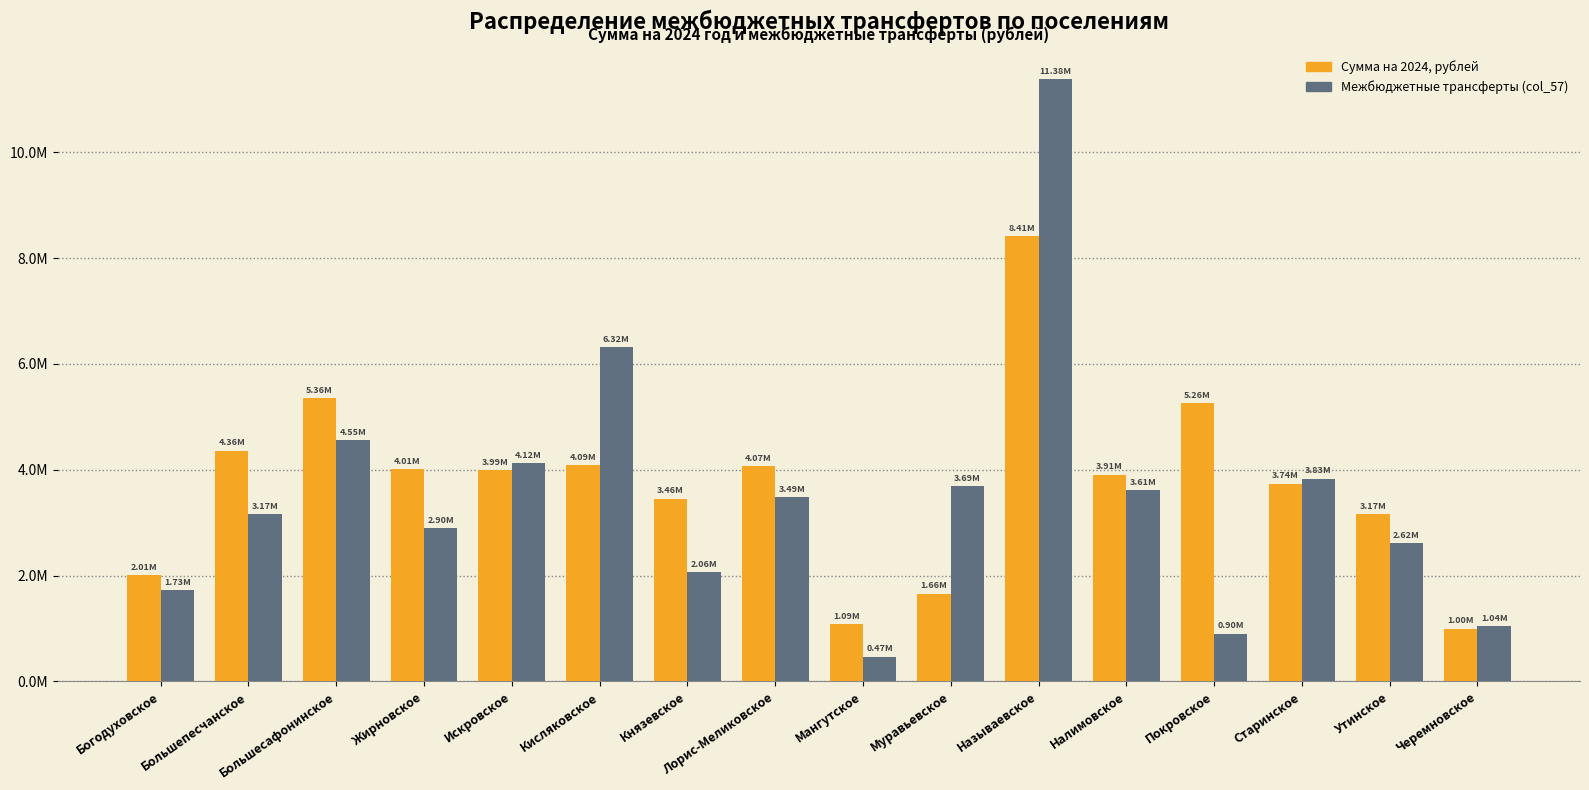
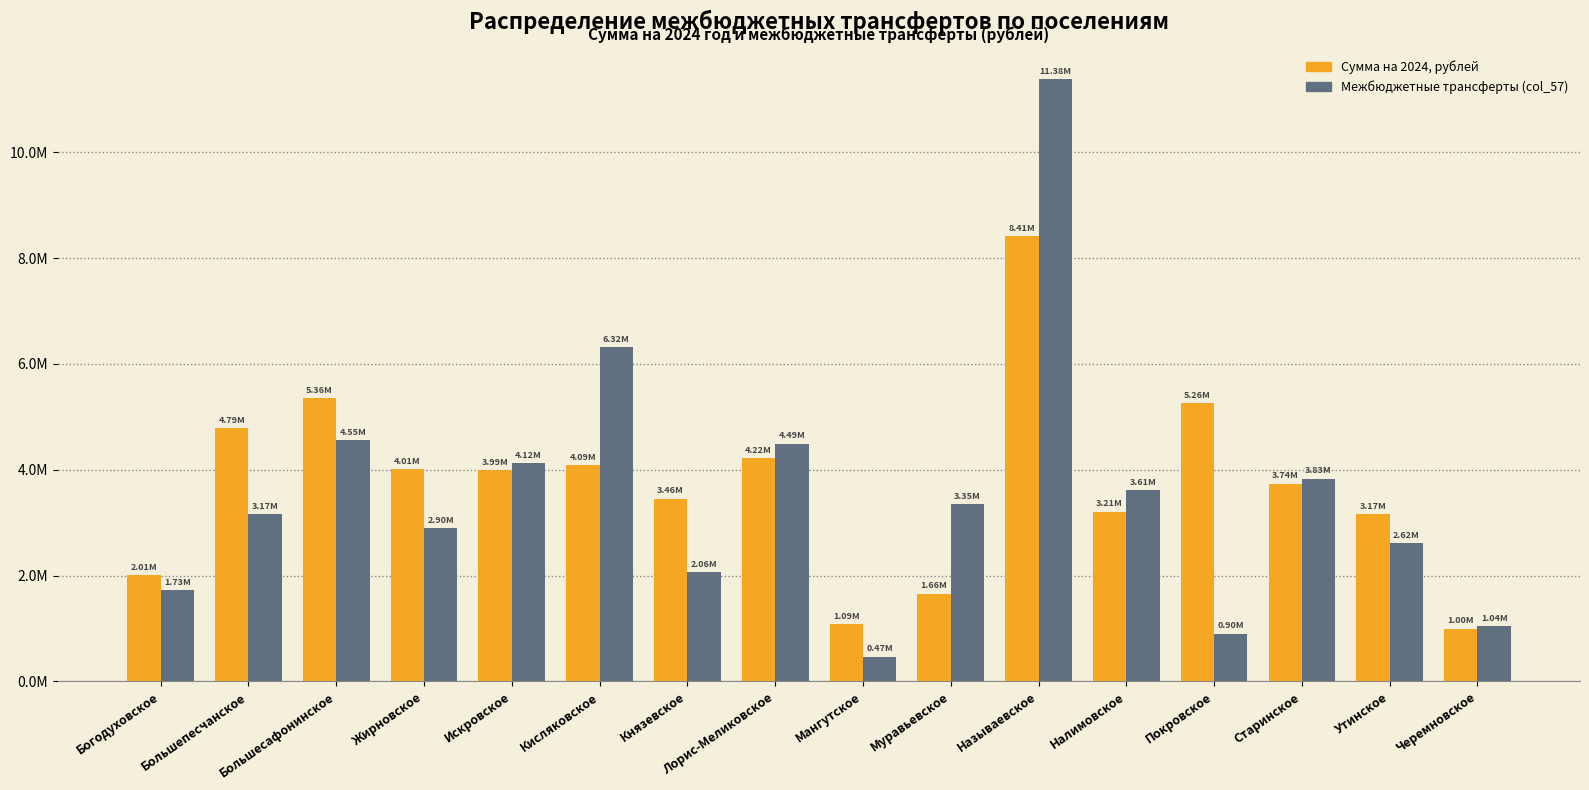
  {
    "Сумма на 2024, рублей": {
      "Богодуховское": "2.01M",
-     "Большепесчанское": "4.36M",
+     "Большепесчанское": "4.79M",
      "Большесафонинское": "5.36M",
      "Жирновское": "4.01M",
      "Искровское": "3.99M",
      "Кисляковское": "4.09M",
      "Князевское": "3.46M",
-     "Лорис-Меликовское": "4.07M",
+     "Лорис-Меликовское": "4.22M",
      "Мангутское": "1.09M",
      "Муравьевское": "1.66M",
      "Называевское": "8.41M",
-     "Налимовское": "3.91M",
+     "Налимовское": "3.21M",
      "Покровское": "5.26M",
      "Старинское": "3.74M",
      "Утинское": "3.17M",
      "Черемновское": "1.00M"
    },
    "Межбюджетные трансферты (col_57)": {
      "Богодуховское": "1.73M",
      "Большепесчанское": "3.17M",
      "Большесафонинское": "4.55M",
      "Жирновское": "2.90M",
      "Искровское": "4.12M",
      "Кисляковское": "6.32M",
      "Князевское": "2.06M",
-     "Лорис-Меликовское": "3.49M",
+     "Лорис-Меликовское": "4.49M",
      "Мангутское": "0.47M",
-     "Муравьевское": "3.69M",
+     "Муравьевское": "3.35M",
      "Называевское": "11.38M",
      "Налимовское": "3.61M",
      "Покровское": "0.90M",
      "Старинское": "3.83M",
      "Утинское": "2.62M",
      "Черемновское": "1.04M"
    }
  }
